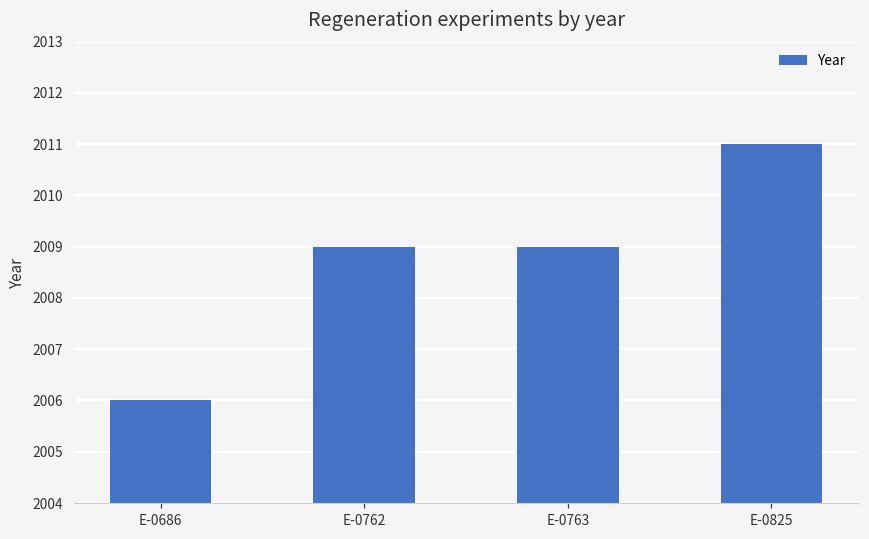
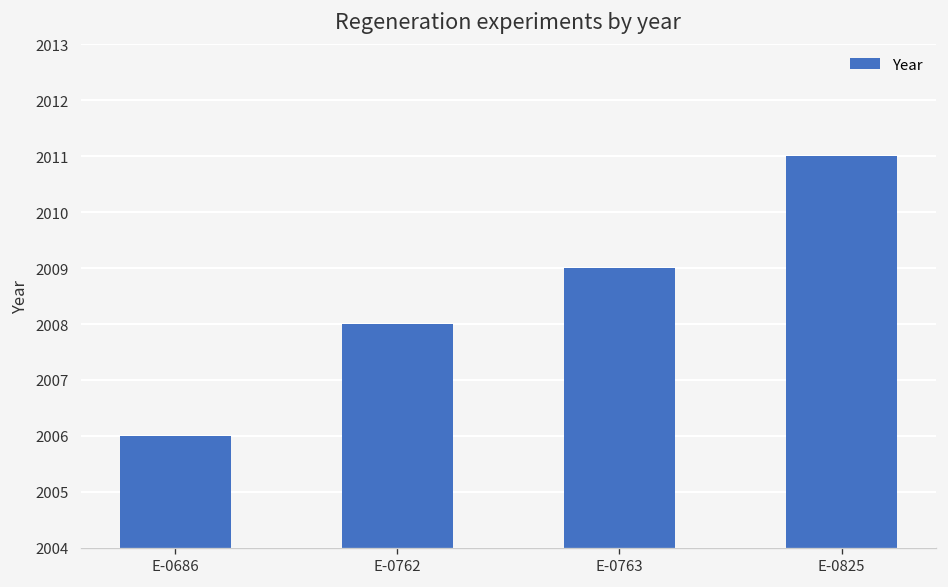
  {
    "E-0686": 2006,
-   "E-0762": 2009,
+   "E-0762": 2008,
    "E-0763": 2009,
    "E-0825": 2011
  }
